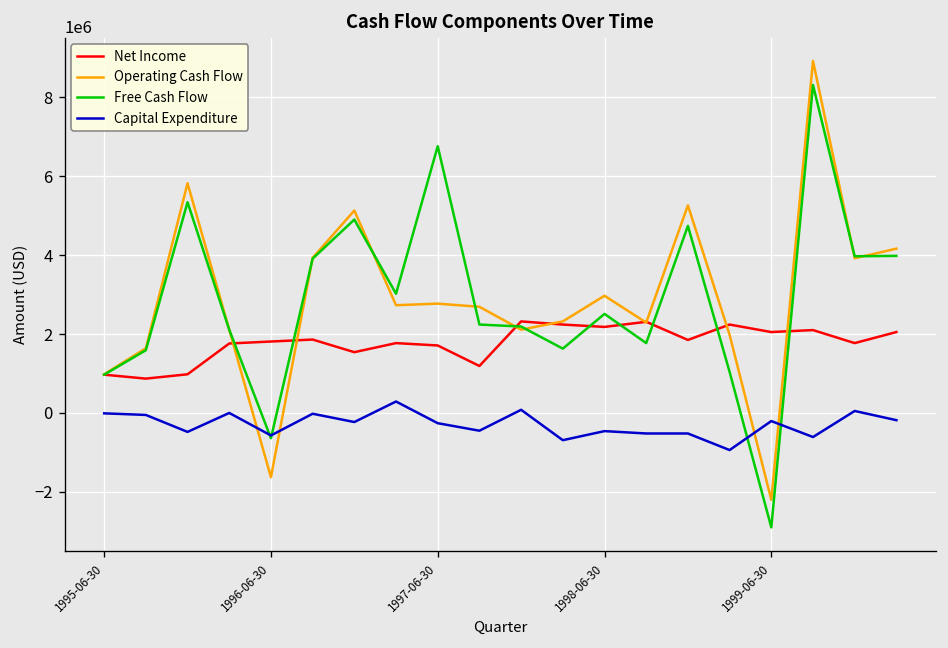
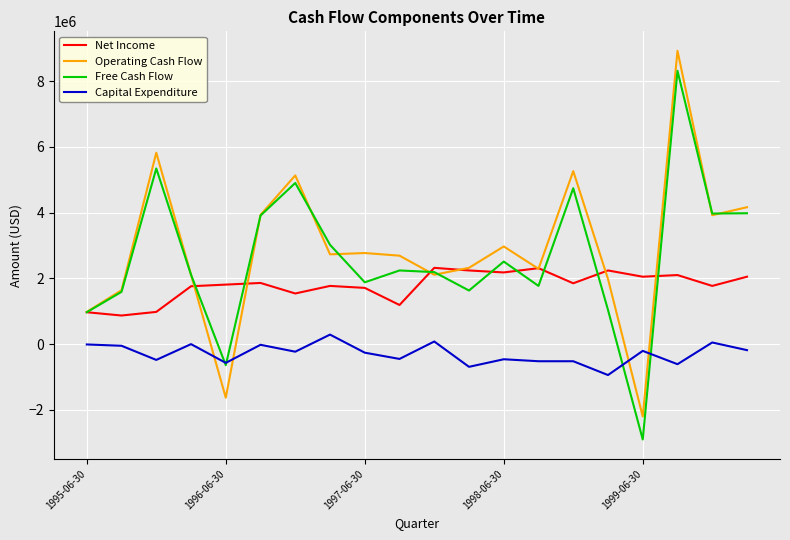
  {
    "Net Income": {
      "1996-06-30": 1800000,
      "1997-06-30": 1700000,
      "1998-06-30": 2200000,
      "1999-06-30": 2100000
    },
    "Operating Cash Flow": {
      "1996-06-30": -1600000,
      "1997-06-30": 2800000,
      "1998-06-30": 3000000,
      "1999-06-30": -2200000
    },
    "Free Cash Flow": {
-     "1997-06-30": 6800000,
+     "1997-06-30": 1900000,
      "1998-06-30": 2500000,
      "1999-06-30": -2900000
    },
    "Capital Expenditure": {
      "1995-06-30": 0,
      "1997-06-30": -300000,
      "1998-06-30": -500000,
      "1999-06-30": -200000
    }
  }
